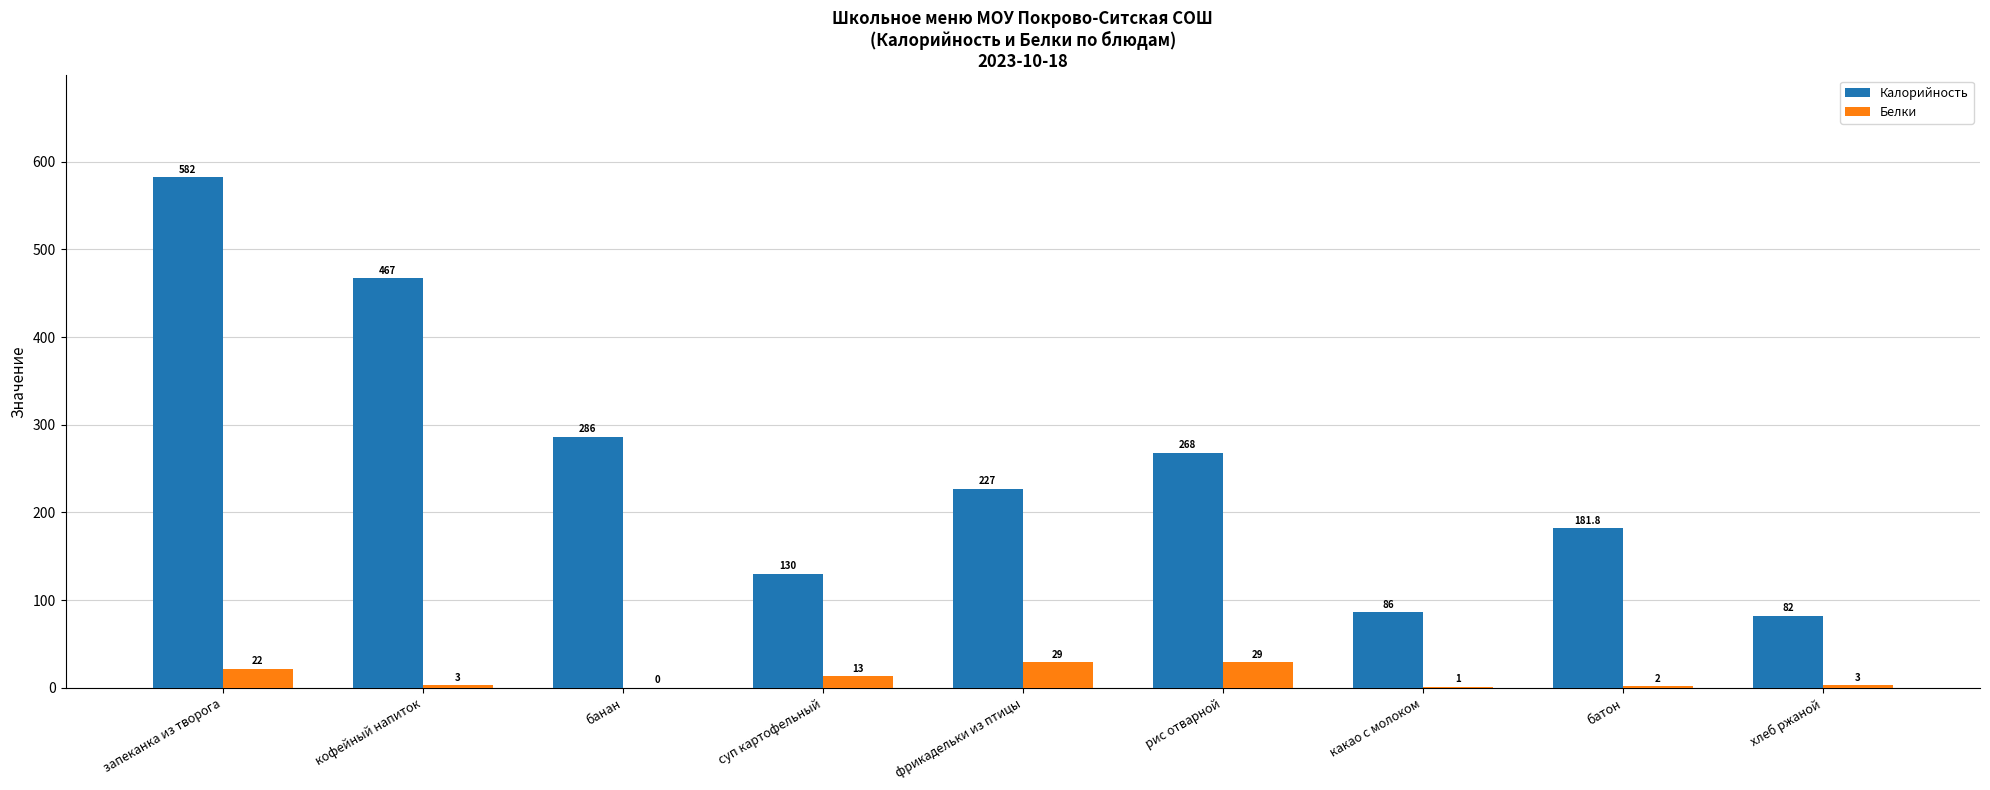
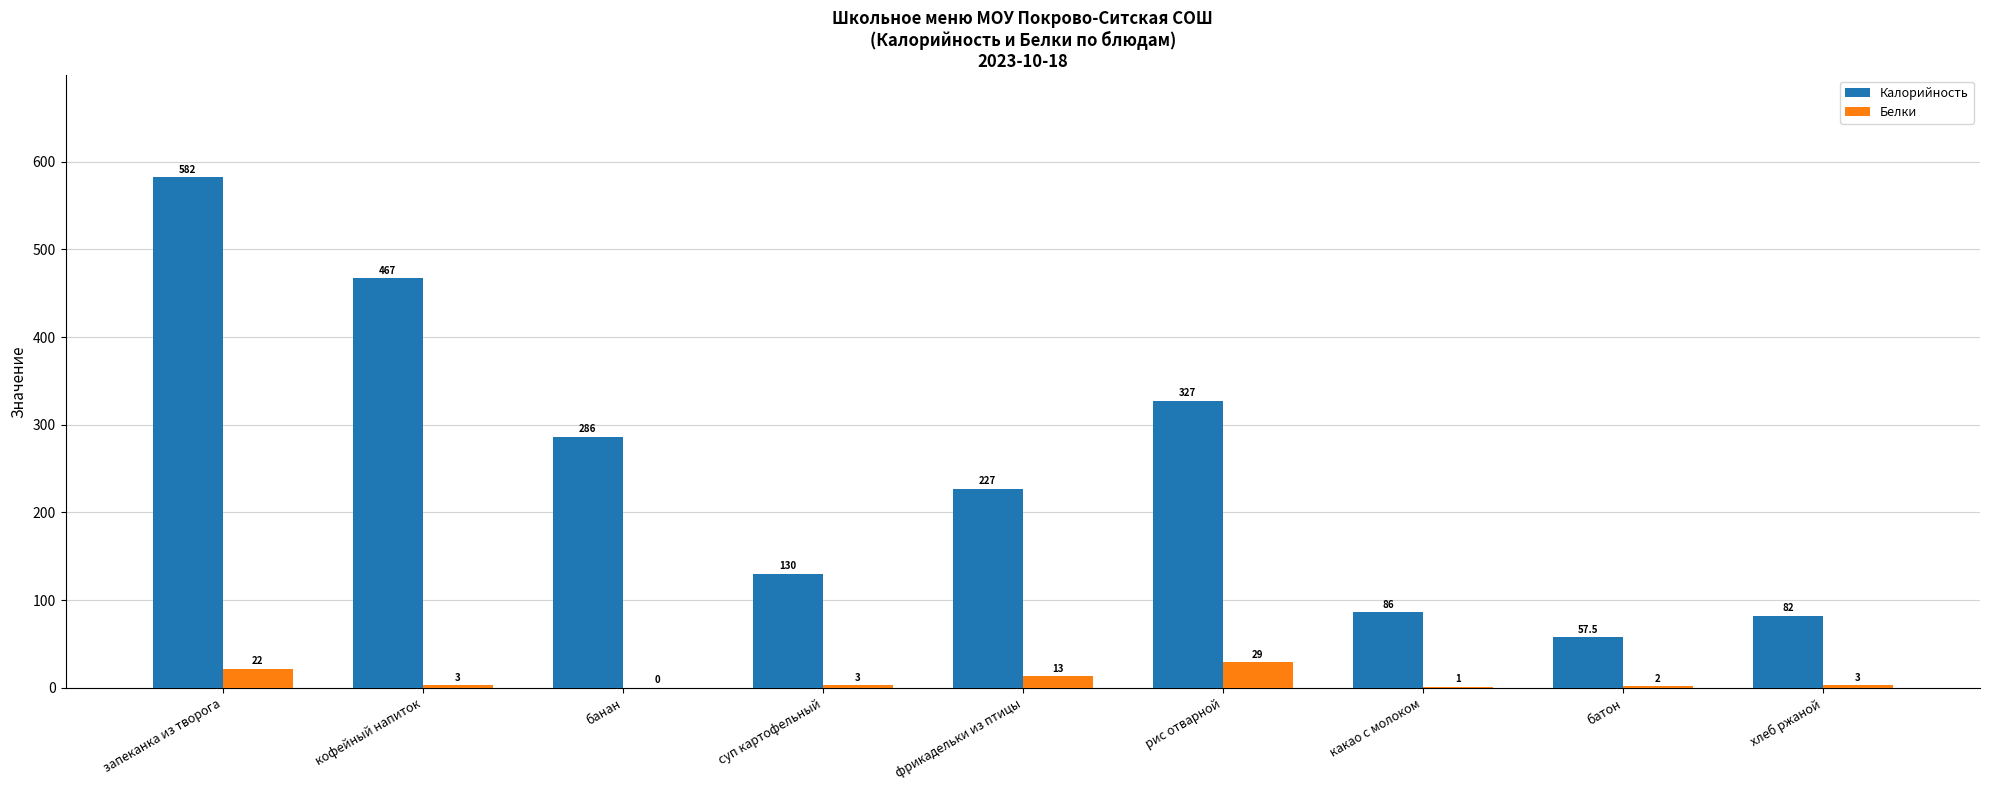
  {
    "Калорийность": {
      "запеканка из творога": 582,
      "кофейный напиток": 467,
      "банан": 286,
      "суп картофельный": 130,
      "фрикадельки из птицы": 227,
-     "рис отварной": 268,
+     "рис отварной": 327,
      "какао с молоком": 86,
-     "батон": 181.8,
+     "батон": 57.5,
      "хлеб ржаной": 82
    },
    "Белки": {
      "запеканка из творога": 22,
      "кофейный напиток": 3,
      "банан": 0,
-     "суп картофельный": 13,
-     "фрикадельки из птицы": 29,
+     "суп картофельный": 3,
+     "фрикадельки из птицы": 13,
      "рис отварной": 29,
      "какао с молоком": 1,
      "батон": 2,
      "хлеб ржаной": 3
    }
  }
